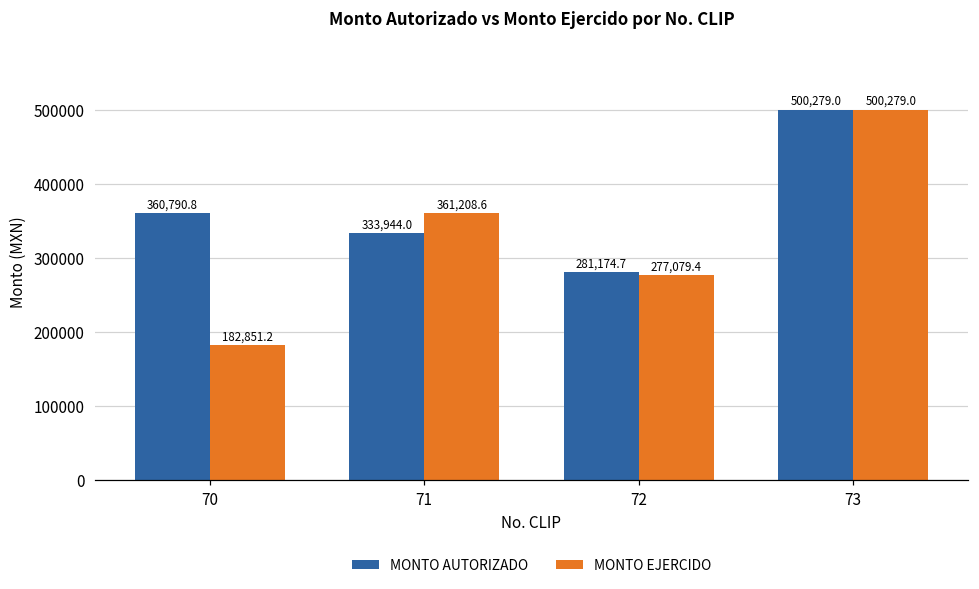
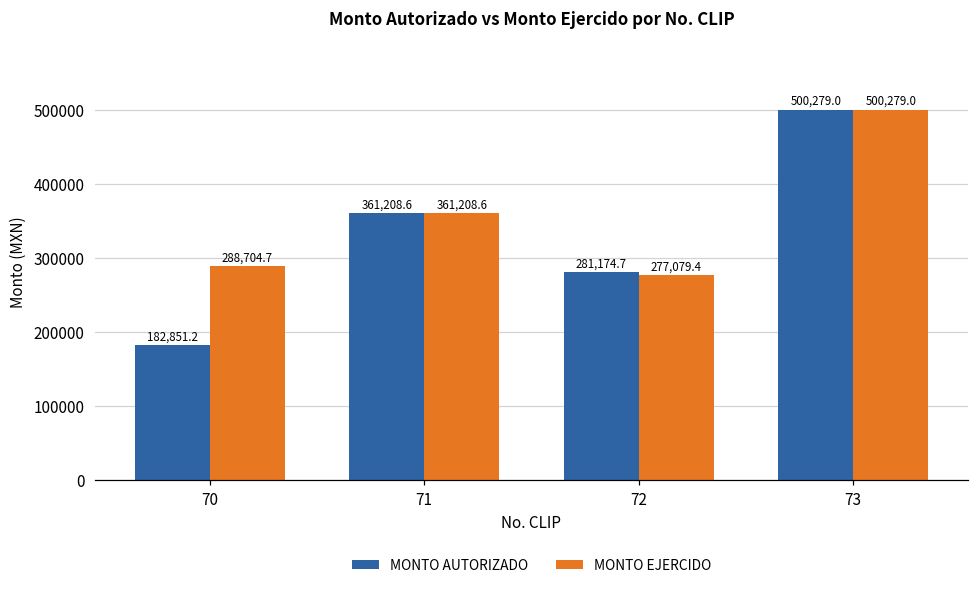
  {
    "MONTO AUTORIZADO": {
-     "70": "360,790.8",
-     "71": "333,944.0",
+     "70": "182,851.2",
+     "71": "361,208.6",
      "72": "281,174.7",
      "73": "500,279.0"
    },
    "MONTO EJERCIDO": {
-     "70": "182,851.2",
+     "70": "288,704.7",
      "71": "361,208.6",
      "72": "277,079.4",
      "73": "500,279.0"
    }
  }
